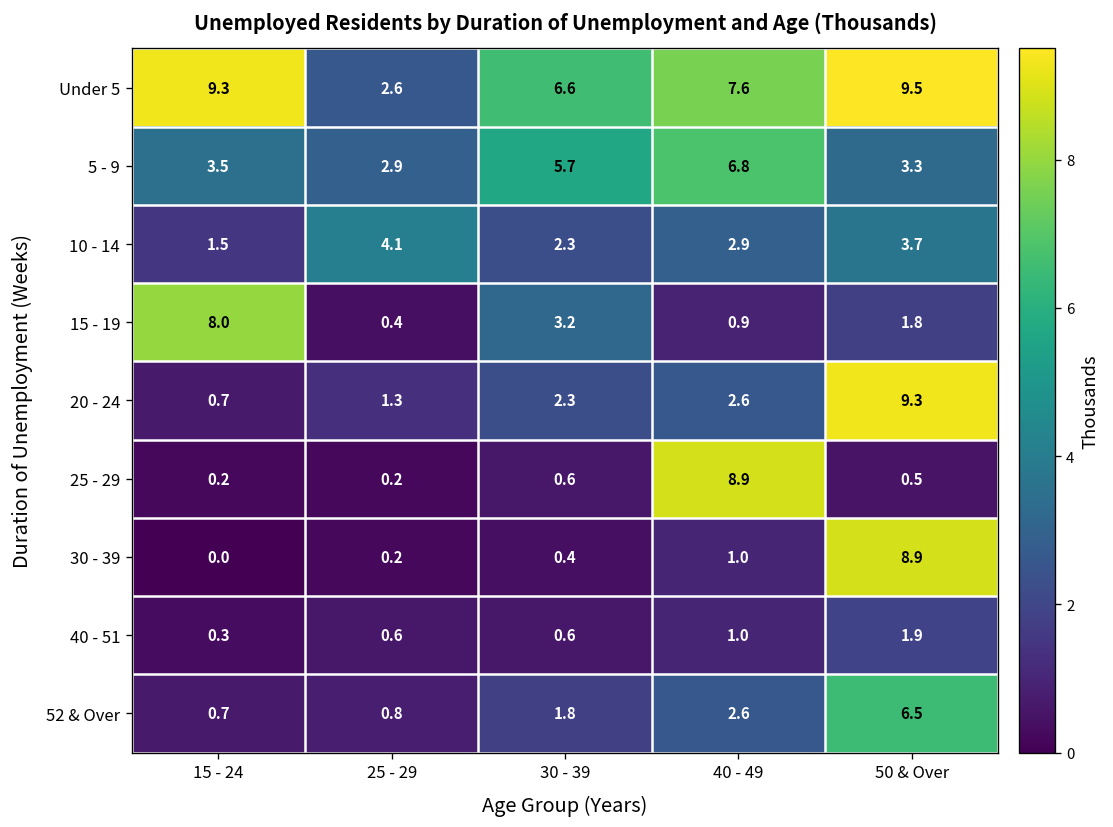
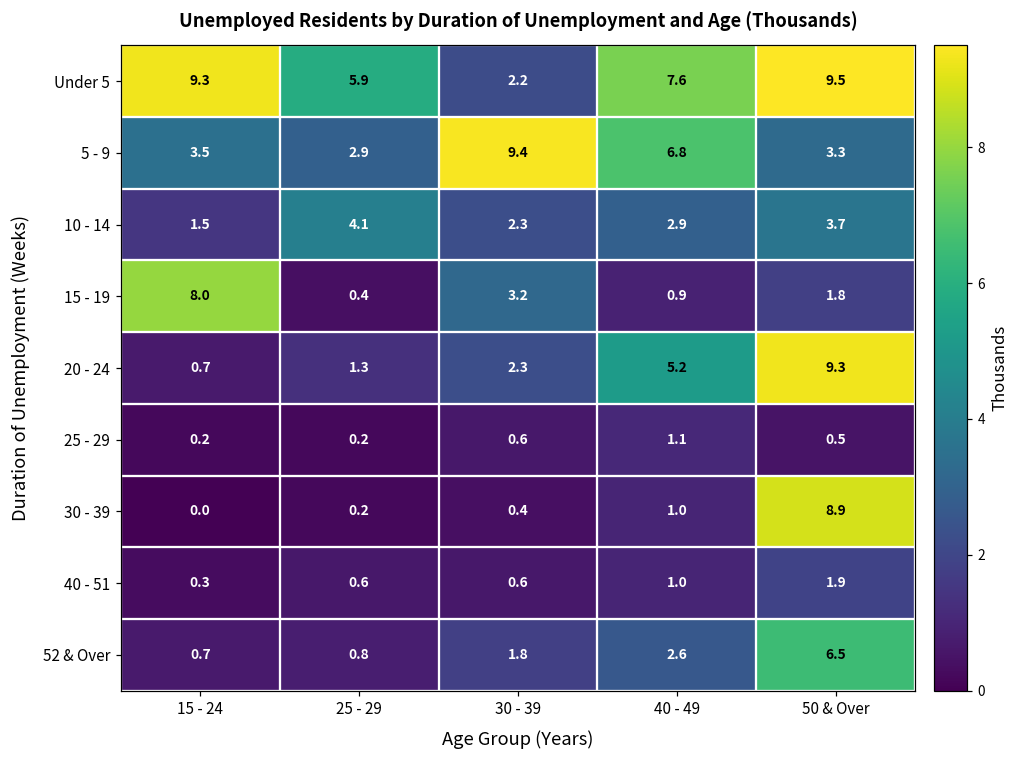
  {
    "Under 5": {
      "15 - 24": 9.3,
-     "25 - 29": 2.6,
-     "30 - 39": 6.6,
+     "25 - 29": 5.9,
+     "30 - 39": 2.2,
      "40 - 49": 7.6,
      "50 & Over": 9.5
    },
    "5 - 9": {
      "15 - 24": 3.5,
      "25 - 29": 2.9,
-     "30 - 39": 5.7,
+     "30 - 39": 9.4,
      "40 - 49": 6.8,
      "50 & Over": 3.3
    },
    "10 - 14": {
      "15 - 24": 1.5,
      "25 - 29": 4.1,
      "30 - 39": 2.3,
      "40 - 49": 2.9,
      "50 & Over": 3.7
    },
    "15 - 19": {
      "15 - 24": 8.0,
      "25 - 29": 0.4,
      "30 - 39": 3.2,
      "40 - 49": 0.9,
      "50 & Over": 1.8
    },
    "20 - 24": {
      "15 - 24": 0.7,
      "25 - 29": 1.3,
      "30 - 39": 2.3,
-     "40 - 49": 2.6,
+     "40 - 49": 5.2,
      "50 & Over": 9.3
    },
    "25 - 29": {
      "15 - 24": 0.2,
      "25 - 29": 0.2,
      "30 - 39": 0.6,
-     "40 - 49": 8.9,
+     "40 - 49": 1.1,
      "50 & Over": 0.5
    },
    "30 - 39": {
      "15 - 24": 0.0,
      "25 - 29": 0.2,
      "30 - 39": 0.4,
      "40 - 49": 1.0,
      "50 & Over": 8.9
    },
    "40 - 51": {
      "15 - 24": 0.3,
      "25 - 29": 0.6,
      "30 - 39": 0.6,
      "40 - 49": 1.0,
      "50 & Over": 1.9
    },
    "52 & Over": {
      "15 - 24": 0.7,
      "25 - 29": 0.8,
      "30 - 39": 1.8,
      "40 - 49": 2.6,
      "50 & Over": 6.5
    }
  }
